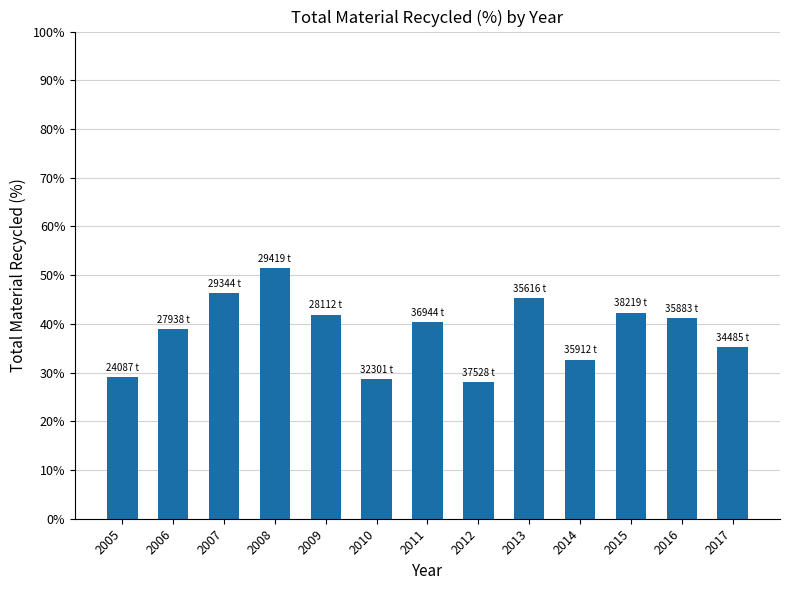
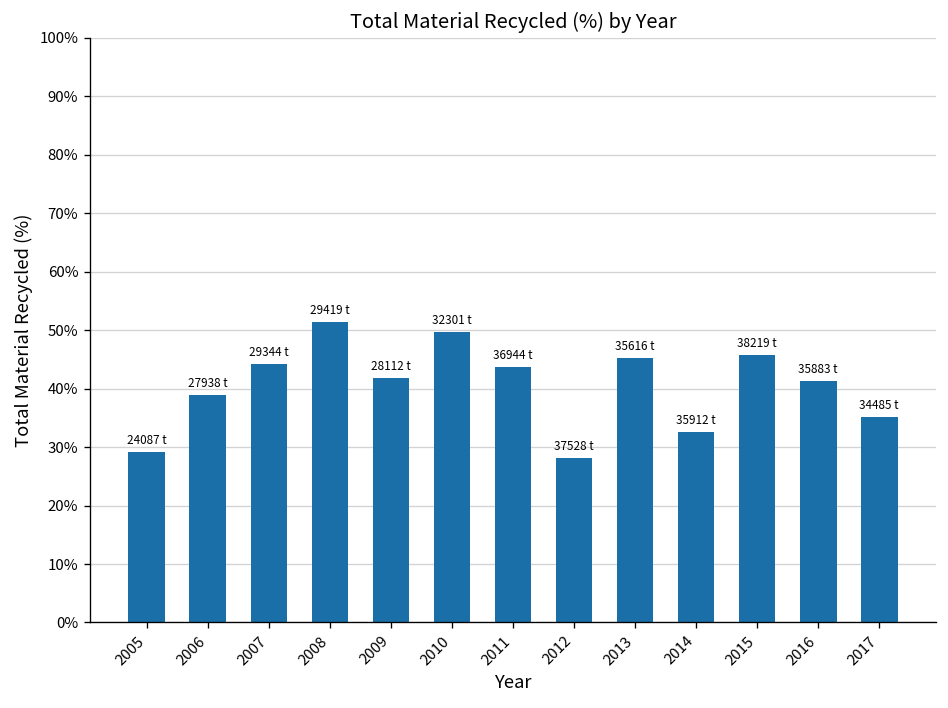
  {
-   "2007": "46%",
-   "2010": "29%",
-   "2011": "40%",
-   "2015": "42%"
+   "2007": "44%",
+   "2010": "50%",
+   "2011": "44%",
+   "2015": "46%"
  }
